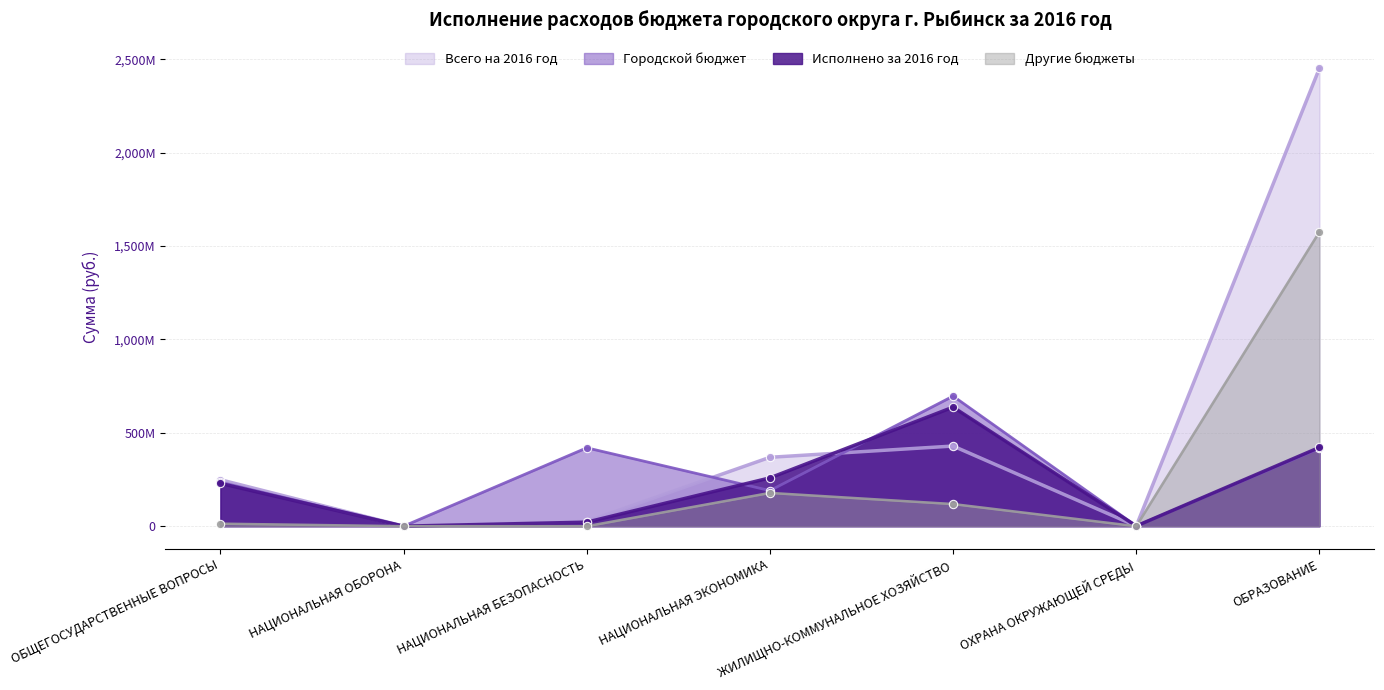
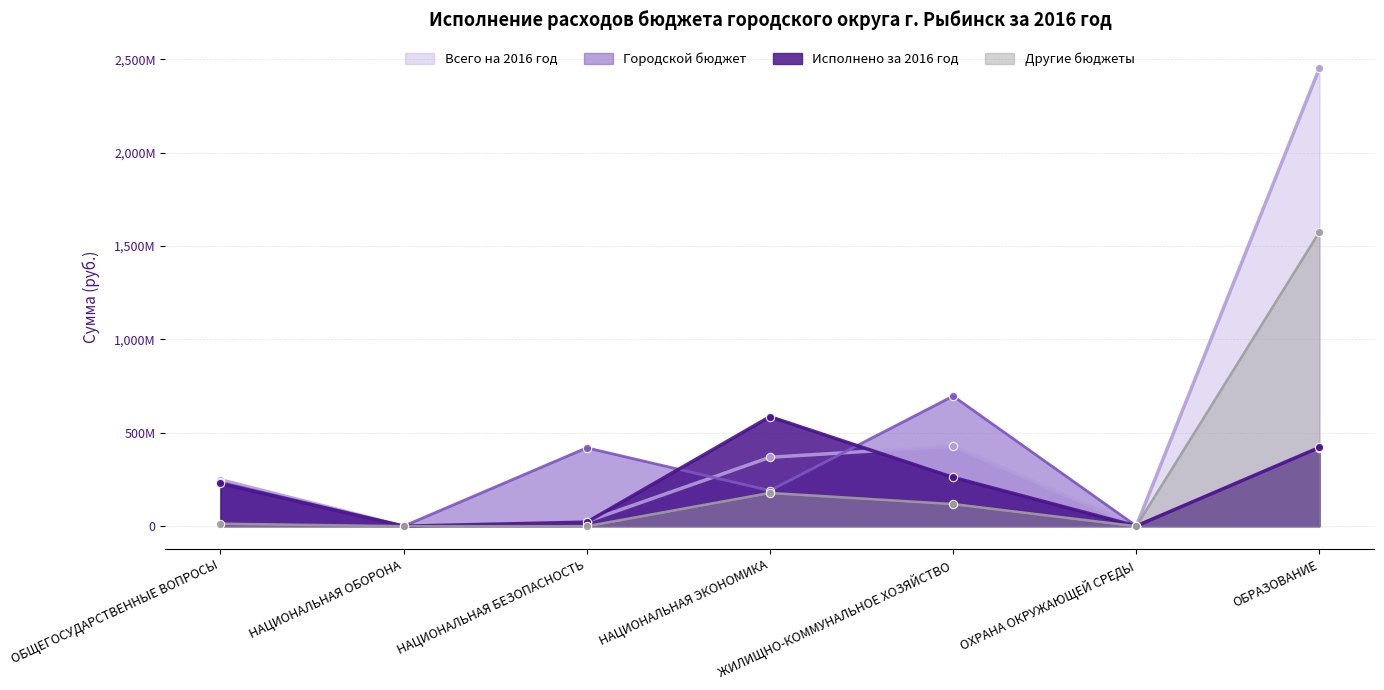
  {
    "Городской бюджет": {
      "НАЦИОНАЛЬНАЯ БЕЗОПАСНОСТЬ": "420,000,000",
      "ЖИЛИЩНО-КОММУНАЛЬНОЕ ХОЗЯЙСТВО": "700,000,000"
    },
    "Исполнено за 2016 год": {
-     "НАЦИОНАЛЬНАЯ ЭКОНОМИКА": "260,000,000",
-     "ЖИЛИЩНО-КОММУНАЛЬНОЕ ХОЗЯЙСТВО": "640,000,000"
+     "НАЦИОНАЛЬНАЯ ЭКОНОМИКА": "590,000,000",
+     "ЖИЛИЩНО-КОММУНАЛЬНОЕ ХОЗЯЙСТВО": "260,000,000"
    }
  }
